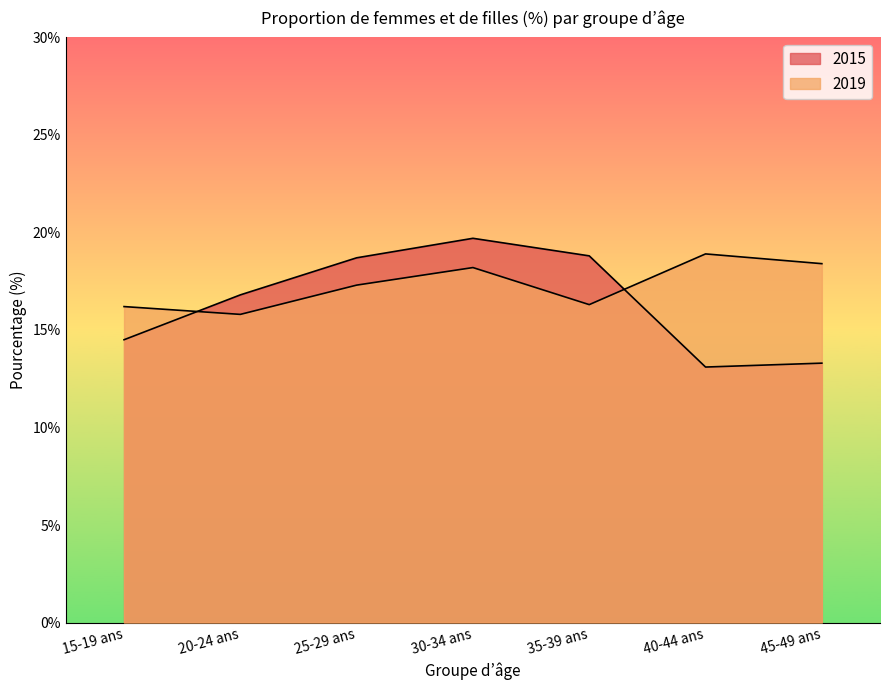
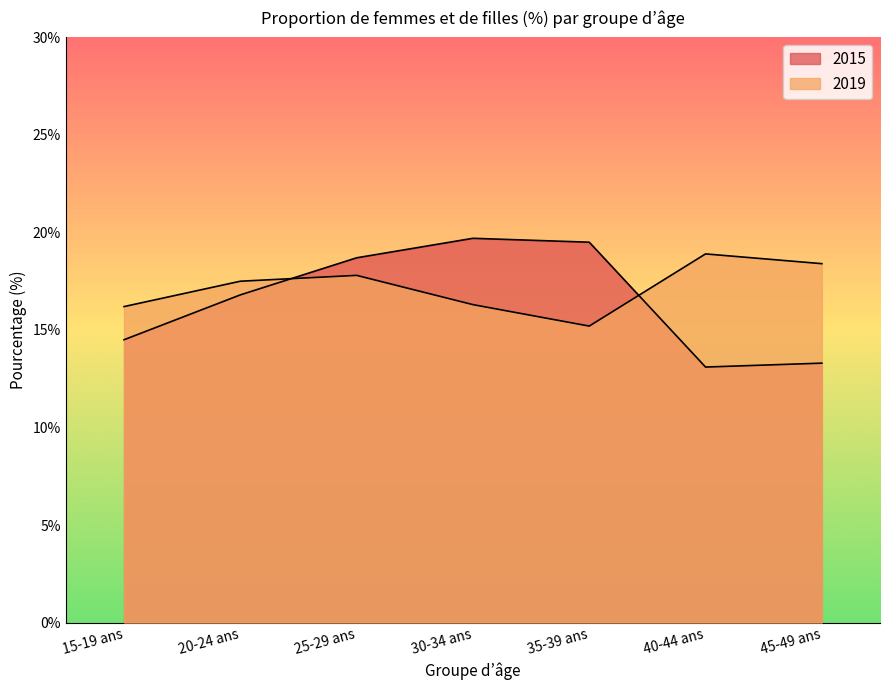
  {
    "2015": {
      "15-19 ans": "14.5%",
      "20-24 ans": "16.8%",
      "25-29 ans": "18.7%",
      "30-34 ans": "19.7%",
-     "35-39 ans": "18.8%",
+     "35-39 ans": "19.5%",
      "40-44 ans": "13.1%",
      "45-49 ans": "13.3%"
    },
    "2019": {
      "15-19 ans": "16.2%",
-     "20-24 ans": "15.8%",
-     "25-29 ans": "17.3%",
-     "30-34 ans": "18.2%",
-     "35-39 ans": "16.3%",
+     "20-24 ans": "17.5%",
+     "25-29 ans": "17.8%",
+     "30-34 ans": "16.3%",
+     "35-39 ans": "15.2%",
      "40-44 ans": "18.9%",
      "45-49 ans": "18.4%"
    }
  }
